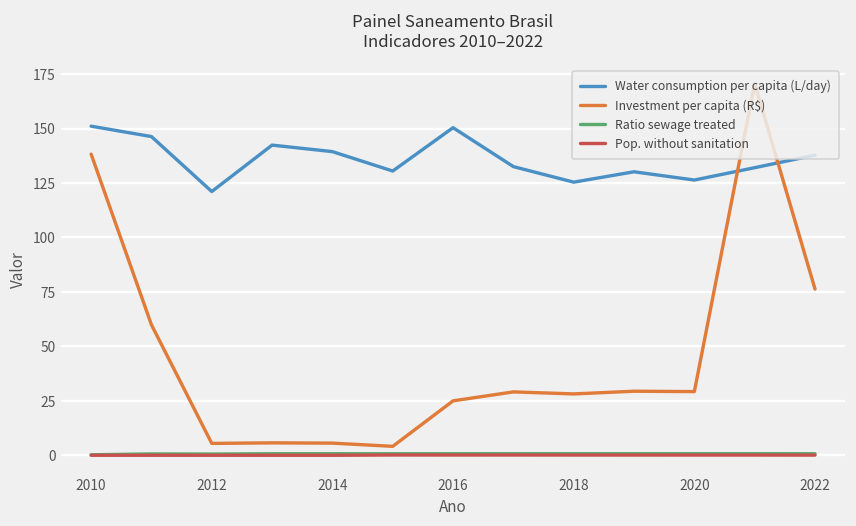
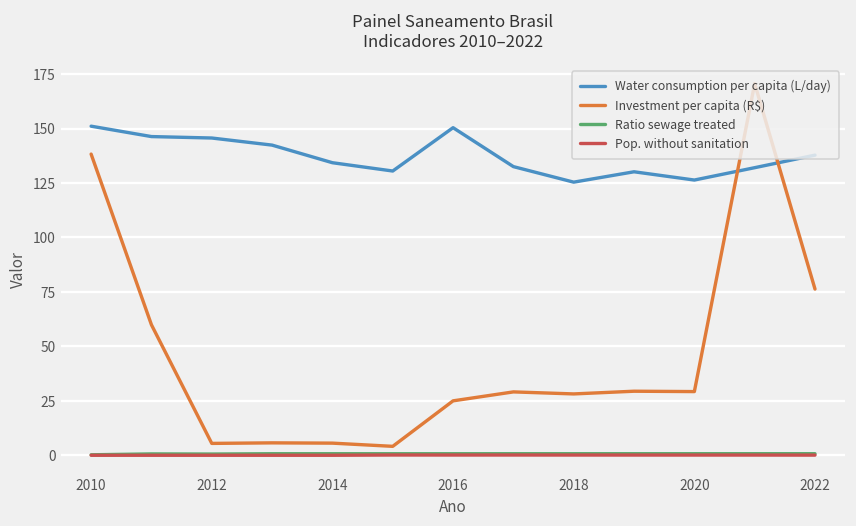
  {
    "Water consumption per capita (L/day)": {
      "2010": 151,
-     "2012": 121,
-     "2014": 139,
+     "2012": 146,
+     "2014": 134,
      "2016": 150,
      "2018": 125,
      "2020": 126,
      "2022": 138
    }
  }
